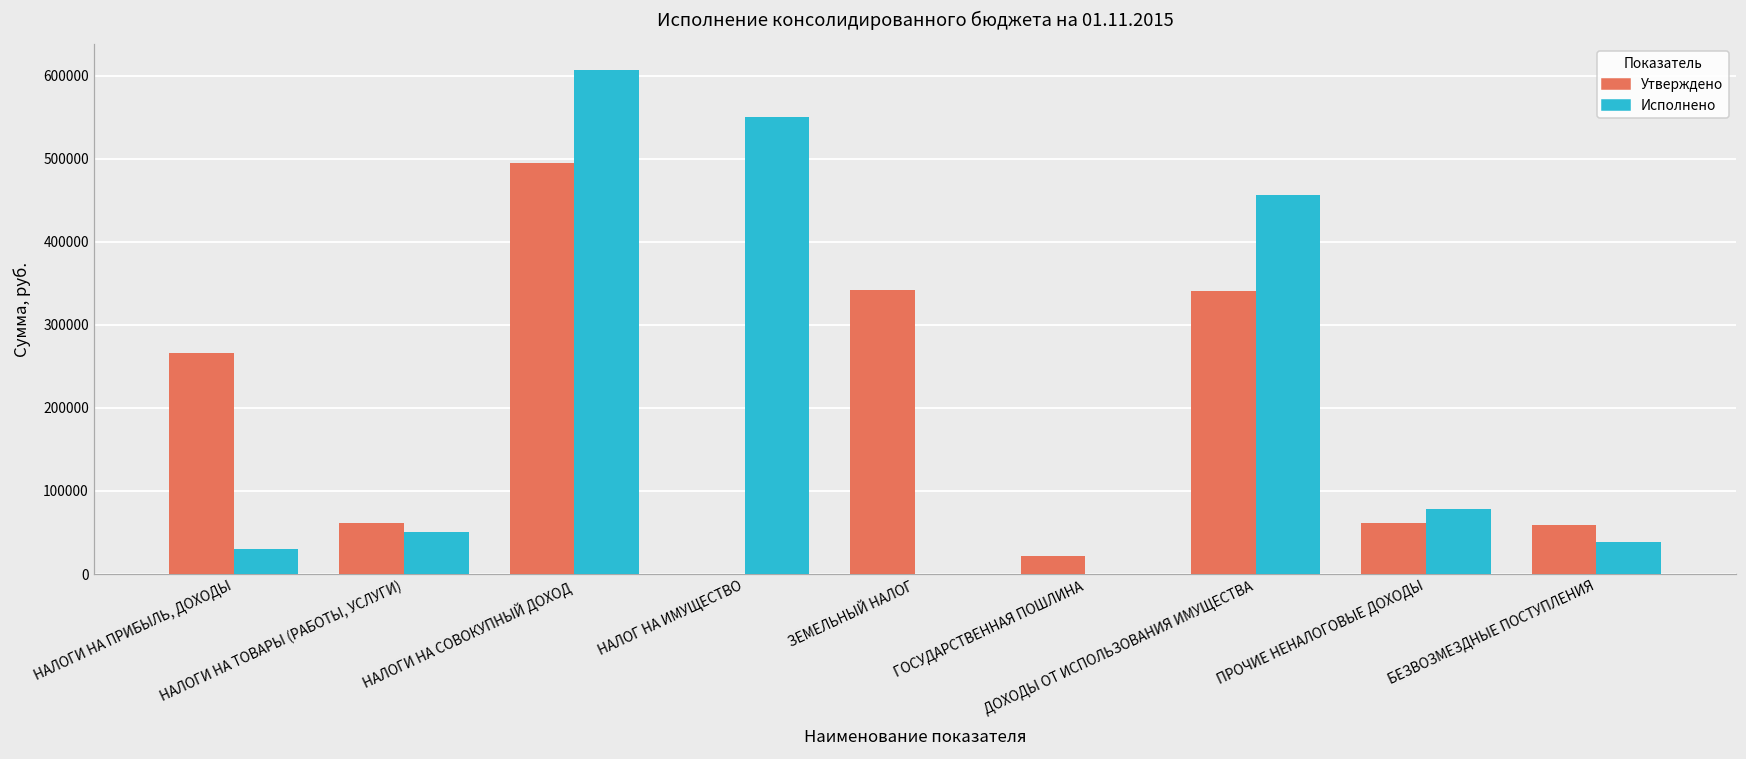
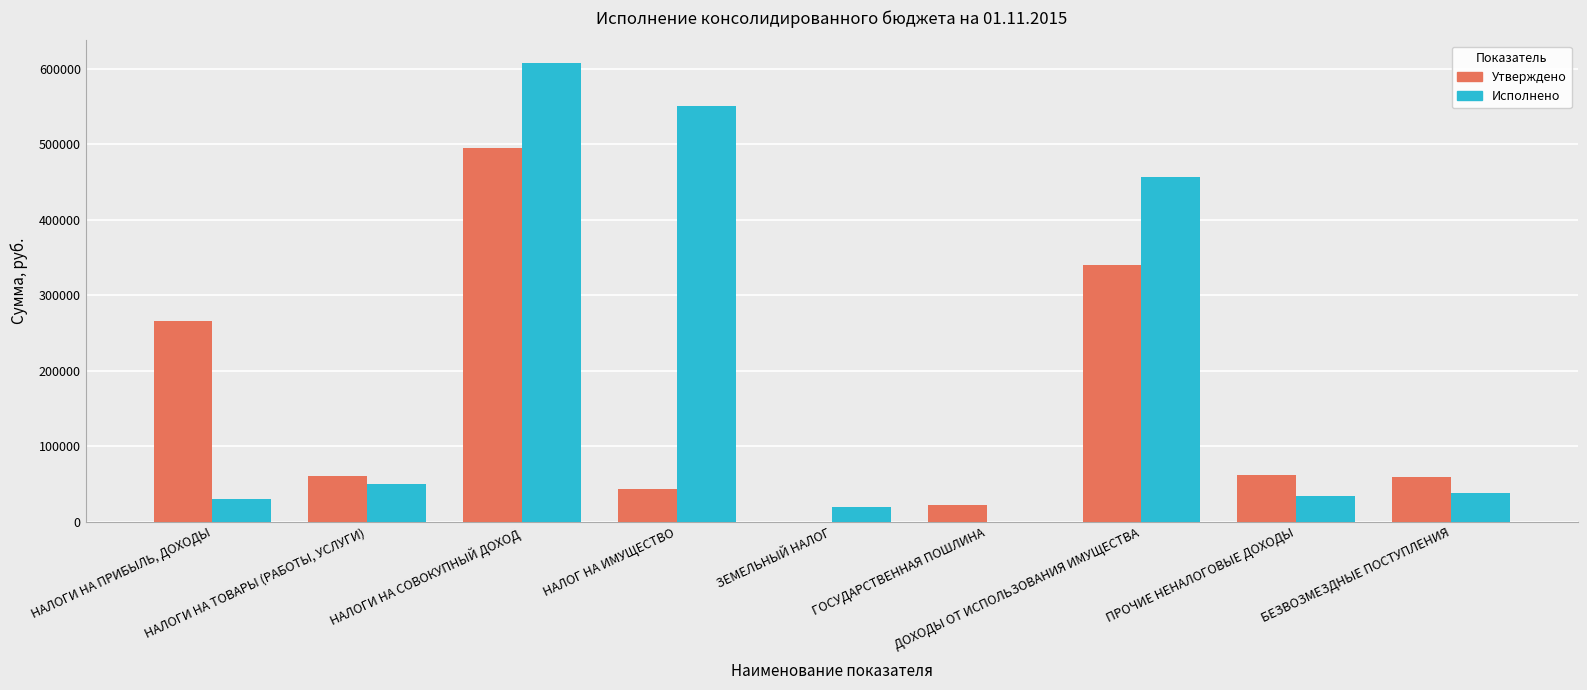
  {
    "Утверждено": {
      "НАЛОГИ НА ПРИБЫЛЬ, ДОХОДЫ": 270000,
      "НАЛОГИ НА ТОВАРЫ (РАБОТЫ, УСЛУГИ)": 60000,
      "НАЛОГИ НА СОВОКУПНЫЙ ДОХОД": 490000,
-     "НАЛОГ НА ИМУЩЕСТВО": 0,
-     "ЗЕМЕЛЬНЫЙ НАЛОГ": 340000,
+     "НАЛОГ НА ИМУЩЕСТВО": 40000,
+     "ЗЕМЕЛЬНЫЙ НАЛОГ": 0,
      "ГОСУДАРСТВЕННАЯ ПОШЛИНА": 20000,
      "ДОХОДЫ ОТ ИСПОЛЬЗОВАНИЯ ИМУЩЕСТВА": 340000,
      "ПРОЧИЕ НЕНАЛОГОВЫЕ ДОХОДЫ": 60000,
      "БЕЗВОЗМЕЗДНЫЕ ПОСТУПЛЕНИЯ": 60000
    },
    "Исполнено": {
      "НАЛОГИ НА ПРИБЫЛЬ, ДОХОДЫ": 30000,
      "НАЛОГИ НА ТОВАРЫ (РАБОТЫ, УСЛУГИ)": 50000,
      "НАЛОГИ НА СОВОКУПНЫЙ ДОХОД": 610000,
      "НАЛОГ НА ИМУЩЕСТВО": 550000,
-     "ЗЕМЕЛЬНЫЙ НАЛОГ": 0,
+     "ЗЕМЕЛЬНЫЙ НАЛОГ": 20000,
      "ГОСУДАРСТВЕННАЯ ПОШЛИНА": 0,
      "ДОХОДЫ ОТ ИСПОЛЬЗОВАНИЯ ИМУЩЕСТВА": 460000,
-     "ПРОЧИЕ НЕНАЛОГОВЫЕ ДОХОДЫ": 80000,
+     "ПРОЧИЕ НЕНАЛОГОВЫЕ ДОХОДЫ": 30000,
      "БЕЗВОЗМЕЗДНЫЕ ПОСТУПЛЕНИЯ": 40000
    }
  }
